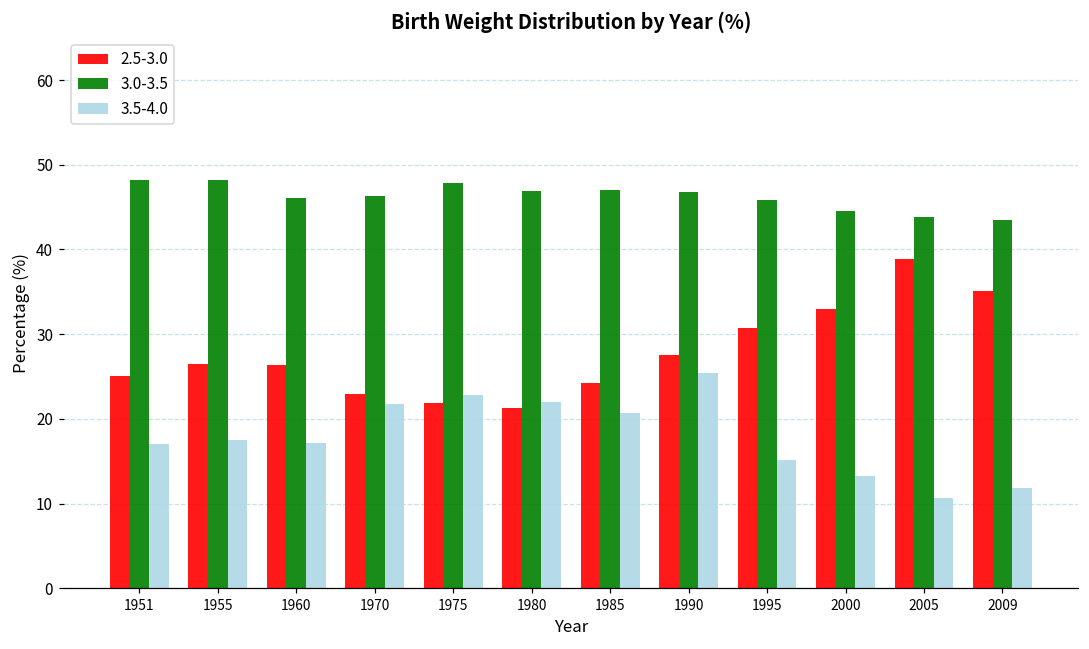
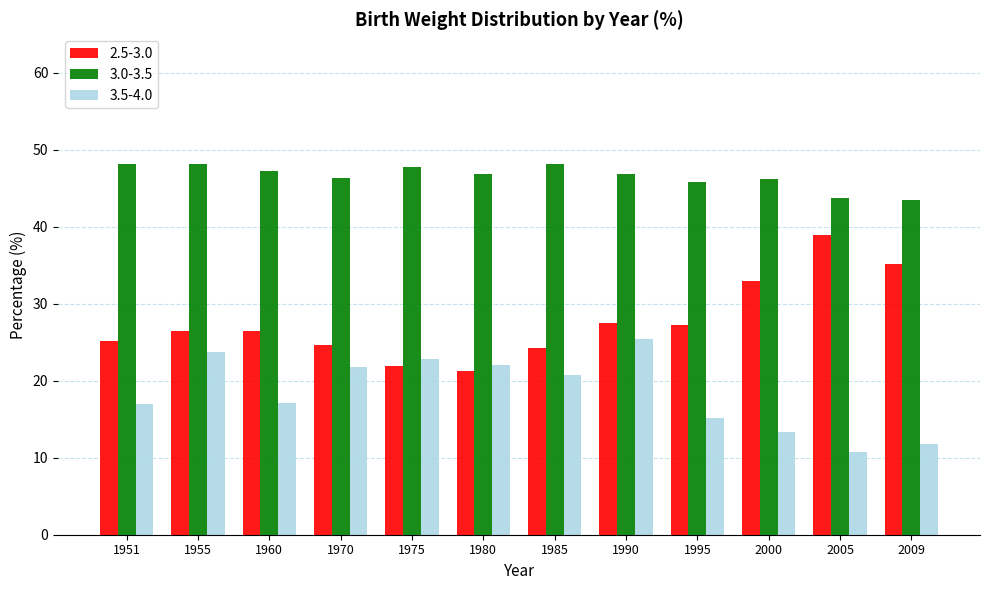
  {
    "2.5-3.0": {
      "1951": 25,
      "1955": 27,
      "1960": 26,
-     "1970": 23,
+     "1970": 25,
      "1975": 22,
      "1980": 21,
      "1985": 24,
      "1990": 28,
-     "1995": 31,
+     "1995": 27,
      "2000": 33,
      "2005": 39,
      "2009": 35
    },
    "3.0-3.5": {
      "1951": 48,
      "1955": 48,
-     "1960": 46,
+     "1960": 47,
      "1970": 46,
      "1975": 48,
      "1980": 47,
-     "1985": 47,
+     "1985": 48,
      "1990": 47,
      "1995": 46,
-     "2000": 45,
+     "2000": 46,
      "2005": 44,
      "2009": 44
    },
    "3.5-4.0": {
      "1951": 17,
-     "1955": 18,
+     "1955": 24,
      "1960": 17,
      "1970": 22,
      "1975": 23,
      "1980": 22,
      "1985": 21,
      "1990": 25,
      "1995": 15,
      "2000": 13,
      "2005": 11,
      "2009": 12
    }
  }
